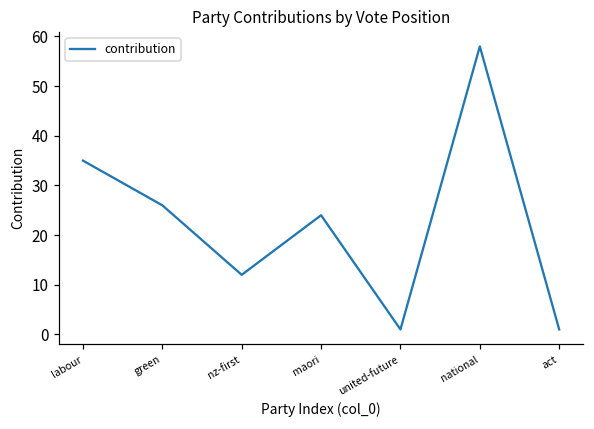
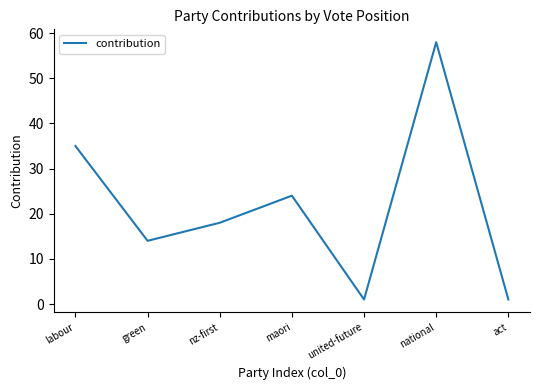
  {
    "labour": 35,
-   "green": 26,
-   "nz-first": 12,
+   "green": 14,
+   "nz-first": 18,
    "maori": 24,
    "united-future": 1,
    "national": 58,
    "act": 1
  }
